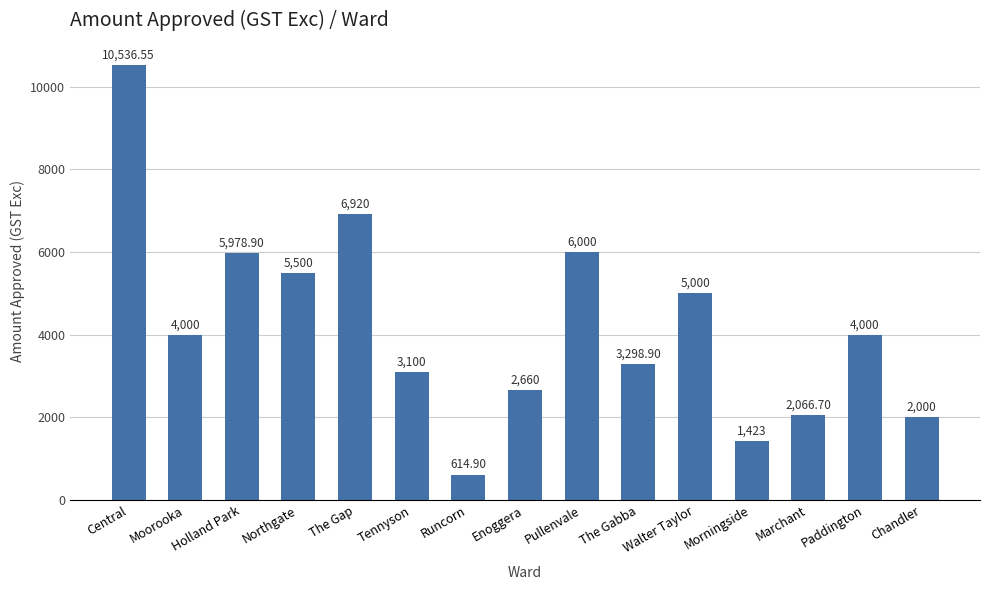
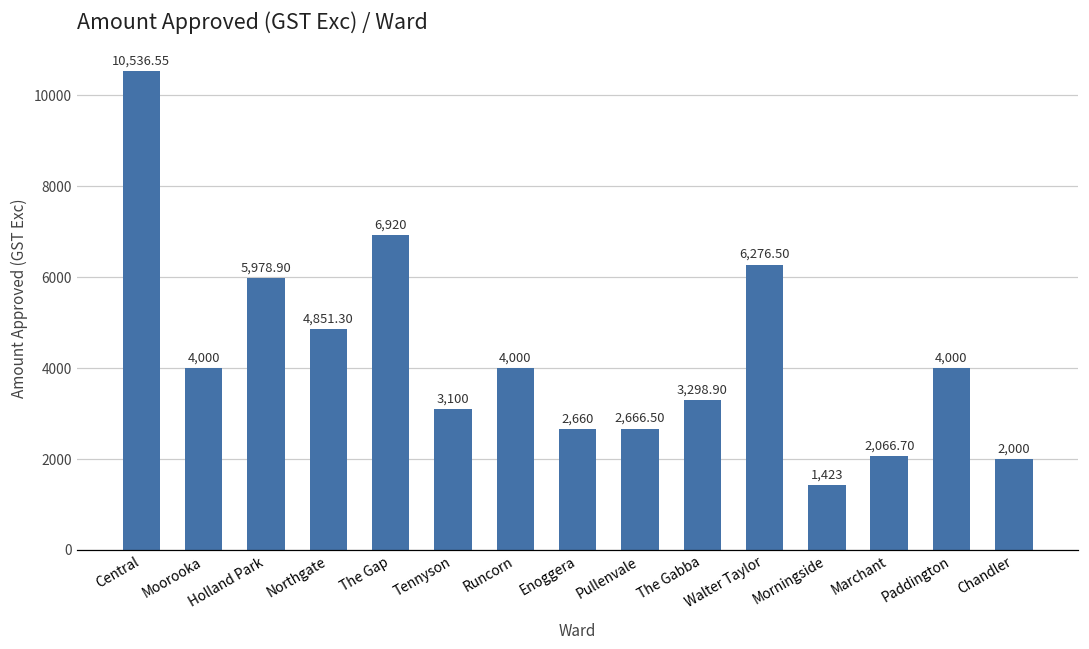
  {
    "Central": "10,536.55",
    "Moorooka": "4,000",
    "Holland Park": "5,978.90",
-   "Northgate": "5,500",
+   "Northgate": "4,851.30",
    "The Gap": "6,920",
    "Tennyson": "3,100",
-   "Runcorn": "614.90",
+   "Runcorn": "4,000",
    "Enoggera": "2,660",
-   "Pullenvale": "6,000",
+   "Pullenvale": "2,666.50",
    "The Gabba": "3,298.90",
-   "Walter Taylor": "5,000",
+   "Walter Taylor": "6,276.50",
    "Morningside": "1,423",
    "Marchant": "2,066.70",
    "Paddington": "4,000",
    "Chandler": "2,000"
  }
